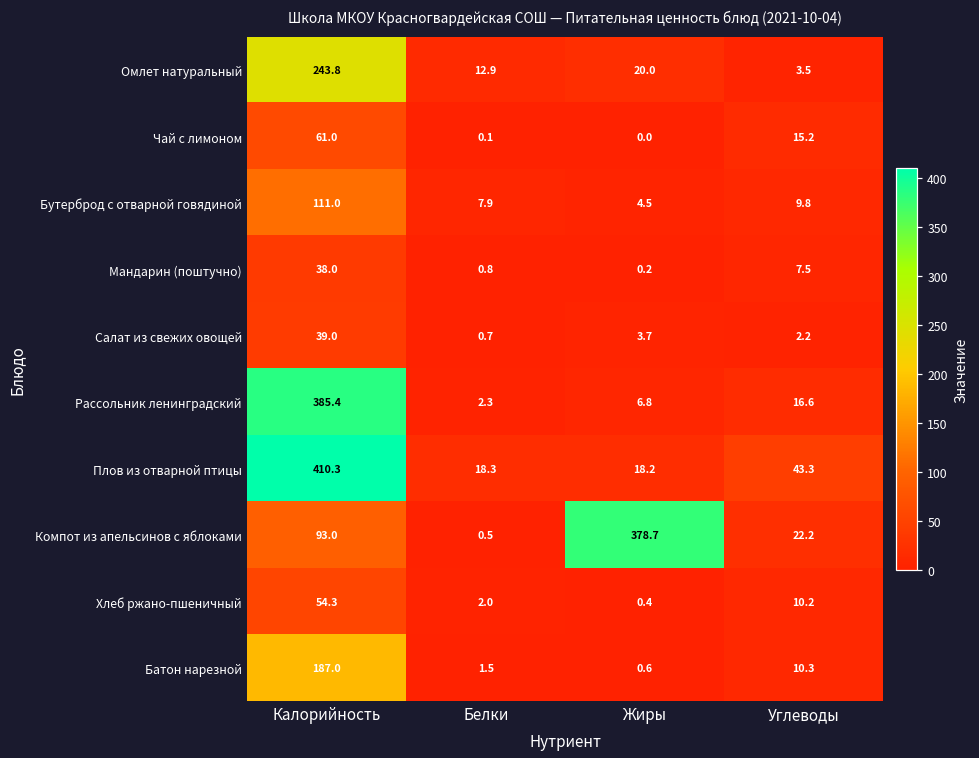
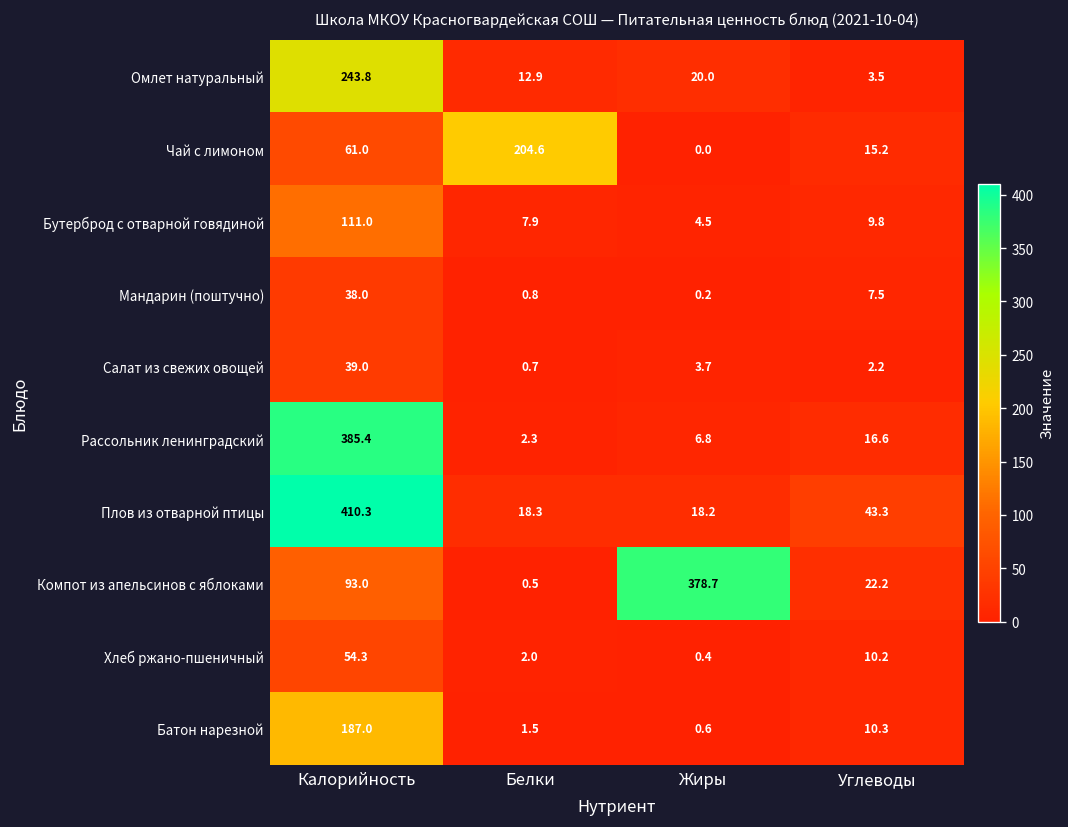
  {
    "Омлет натуральный": {
      "Калорийность": 243.8,
      "Белки": 12.9,
      "Жиры": 20.0,
      "Углеводы": 3.5
    },
    "Чай с лимоном": {
      "Калорийность": 61.0,
-     "Белки": 0.1,
+     "Белки": 204.6,
      "Жиры": 0.0,
      "Углеводы": 15.2
    },
    "Бутерброд с отварной говядиной": {
      "Калорийность": 111.0,
      "Белки": 7.9,
      "Жиры": 4.5,
      "Углеводы": 9.8
    },
    "Мандарин (поштучно)": {
      "Калорийность": 38.0,
      "Белки": 0.8,
      "Жиры": 0.2,
      "Углеводы": 7.5
    },
    "Салат из свежих овощей": {
      "Калорийность": 39.0,
      "Белки": 0.7,
      "Жиры": 3.7,
      "Углеводы": 2.2
    },
    "Рассольник ленинградский": {
      "Калорийность": 385.4,
      "Белки": 2.3,
      "Жиры": 6.8,
      "Углеводы": 16.6
    },
    "Плов из отварной птицы": {
      "Калорийность": 410.3,
      "Белки": 18.3,
      "Жиры": 18.2,
      "Углеводы": 43.3
    },
    "Компот из апельсинов с яблоками": {
      "Калорийность": 93.0,
      "Белки": 0.5,
      "Жиры": 378.7,
      "Углеводы": 22.2
    },
    "Хлеб ржано-пшеничный": {
      "Калорийность": 54.3,
      "Белки": 2.0,
      "Жиры": 0.4,
      "Углеводы": 10.2
    },
    "Батон нарезной": {
      "Калорийность": 187.0,
      "Белки": 1.5,
      "Жиры": 0.6,
      "Углеводы": 10.3
    }
  }
